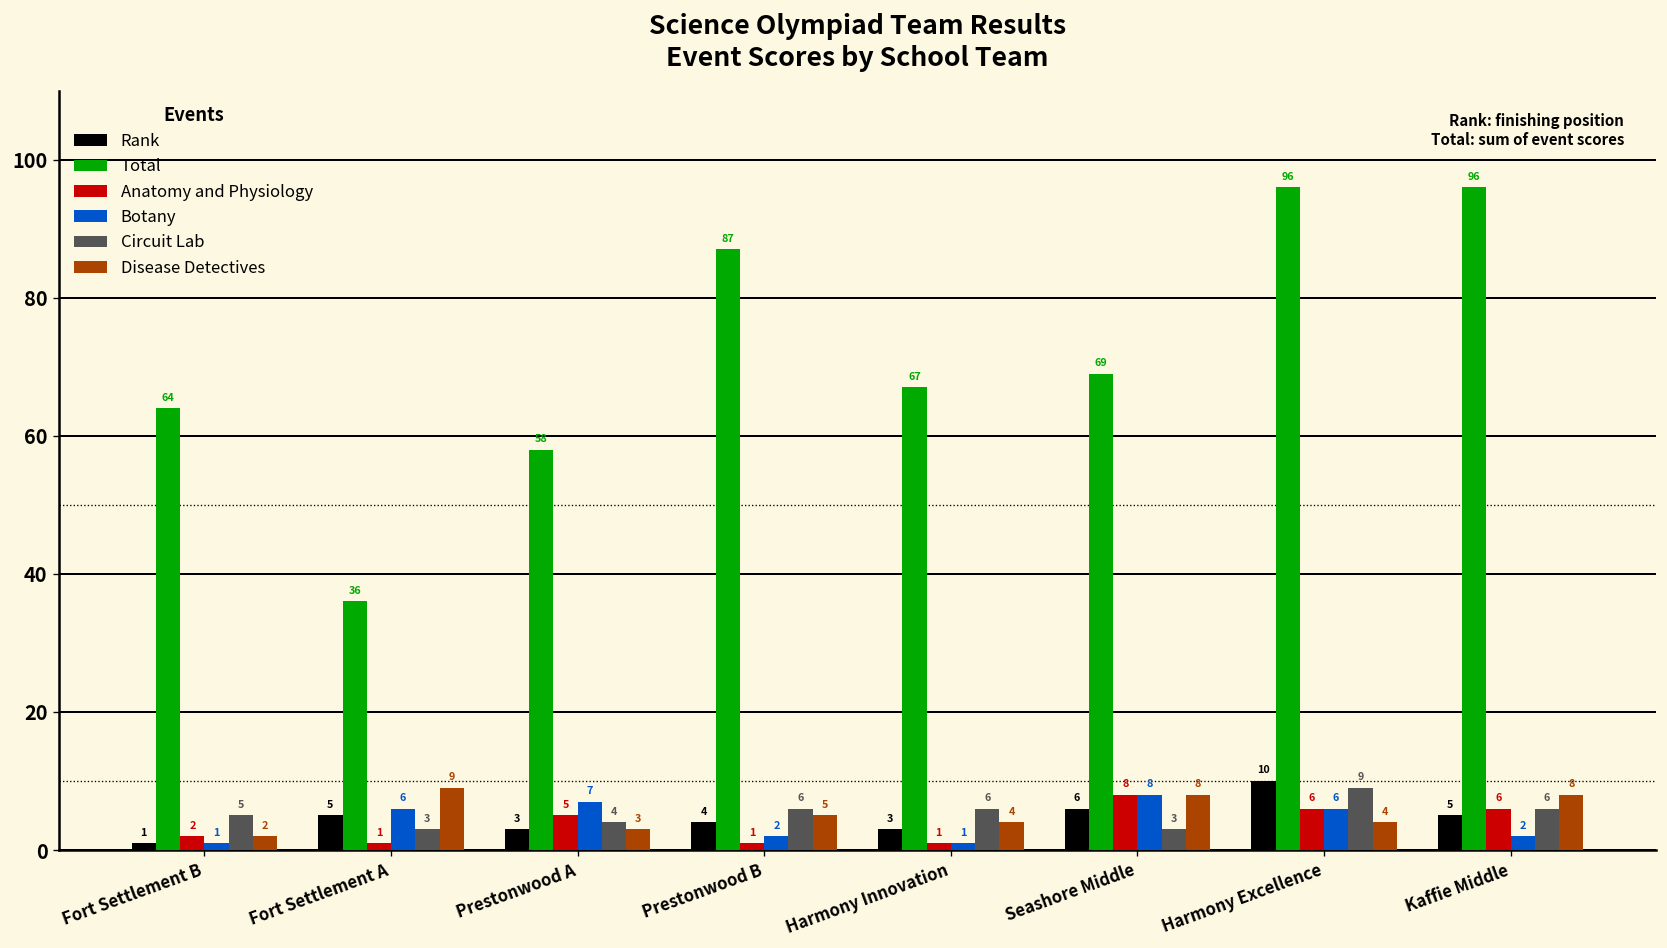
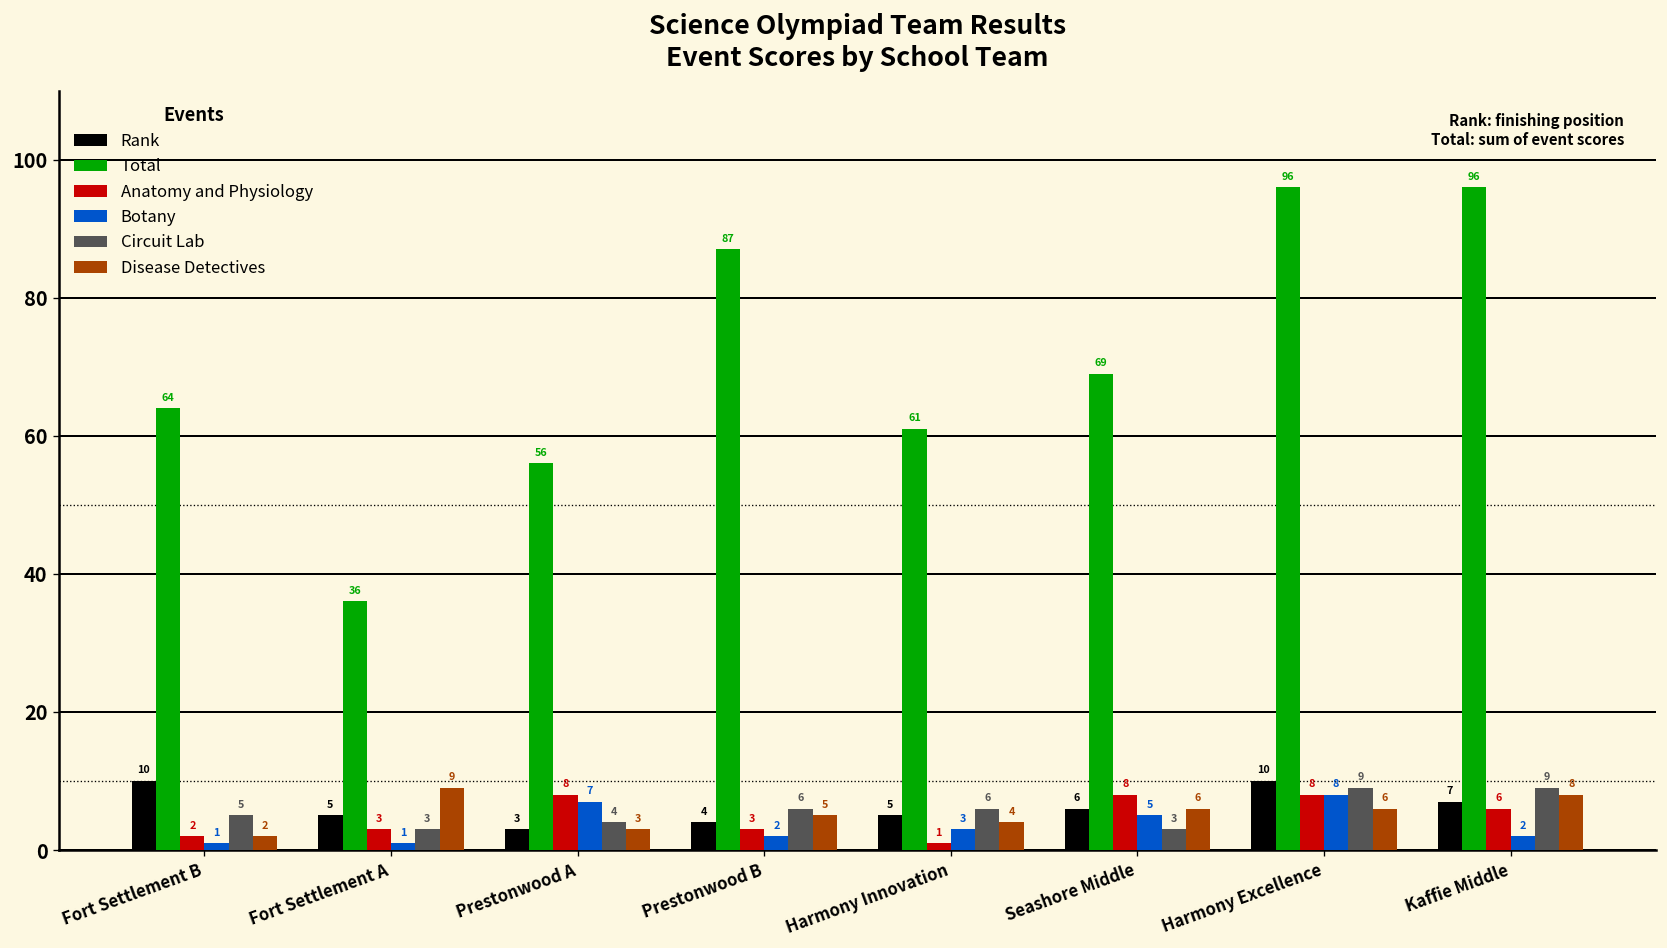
  {
    "Rank": {
-     "Fort Settlement B": 1,
+     "Fort Settlement B": 10,
      "Fort Settlement A": 5,
      "Prestonwood A": 3,
      "Prestonwood B": 4,
-     "Harmony Innovation": 3,
+     "Harmony Innovation": 5,
      "Seashore Middle": 6,
      "Harmony Excellence": 10,
-     "Kaffie Middle": 5
+     "Kaffie Middle": 7
    },
    "Total": {
      "Fort Settlement B": 64,
      "Fort Settlement A": 36,
-     "Prestonwood A": 58,
+     "Prestonwood A": 56,
      "Prestonwood B": 87,
-     "Harmony Innovation": 67,
+     "Harmony Innovation": 61,
      "Seashore Middle": 69,
      "Harmony Excellence": 96,
      "Kaffie Middle": 96
    },
    "Anatomy and Physiology": {
      "Fort Settlement B": 2,
-     "Fort Settlement A": 1,
-     "Prestonwood A": 5,
-     "Prestonwood B": 1,
+     "Fort Settlement A": 3,
+     "Prestonwood A": 8,
+     "Prestonwood B": 3,
      "Harmony Innovation": 1,
      "Seashore Middle": 8,
-     "Harmony Excellence": 6,
+     "Harmony Excellence": 8,
      "Kaffie Middle": 6
    },
    "Botany": {
      "Fort Settlement B": 1,
-     "Fort Settlement A": 6,
+     "Fort Settlement A": 1,
      "Prestonwood A": 7,
      "Prestonwood B": 2,
-     "Harmony Innovation": 1,
-     "Seashore Middle": 8,
-     "Harmony Excellence": 6,
+     "Harmony Innovation": 3,
+     "Seashore Middle": 5,
+     "Harmony Excellence": 8,
      "Kaffie Middle": 2
    },
    "Circuit Lab": {
      "Fort Settlement B": 5,
      "Fort Settlement A": 3,
      "Prestonwood A": 4,
      "Prestonwood B": 6,
      "Harmony Innovation": 6,
      "Seashore Middle": 3,
      "Harmony Excellence": 9,
-     "Kaffie Middle": 6
+     "Kaffie Middle": 9
    },
    "Disease Detectives": {
      "Fort Settlement B": 2,
      "Fort Settlement A": 9,
      "Prestonwood A": 3,
      "Prestonwood B": 5,
      "Harmony Innovation": 4,
-     "Seashore Middle": 8,
-     "Harmony Excellence": 4,
+     "Seashore Middle": 6,
+     "Harmony Excellence": 6,
      "Kaffie Middle": 8
    }
  }
